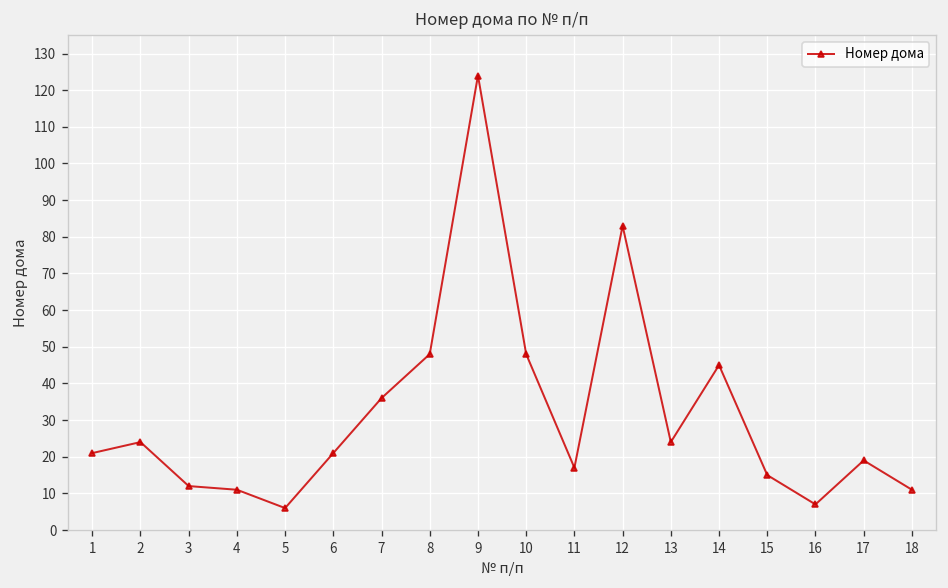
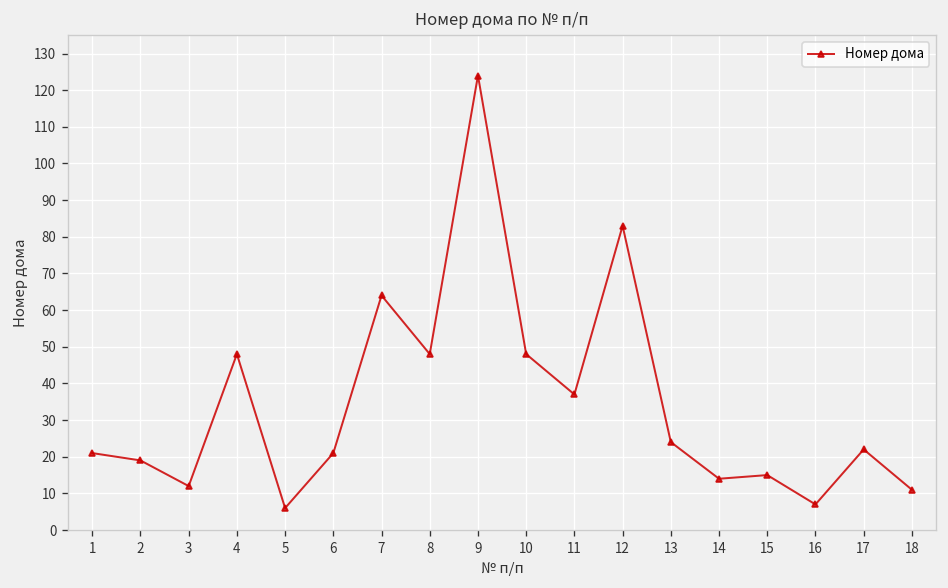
  {
    "1": 21,
-   "2": 24,
+   "2": 19,
    "3": 12,
-   "4": 11,
+   "4": 48,
    "5": 6,
    "6": 21,
-   "7": 36,
+   "7": 64,
    "8": 48,
    "9": 124,
    "10": 48,
-   "11": 17,
+   "11": 37,
    "12": 83,
    "13": 24,
-   "14": 45,
+   "14": 14,
    "15": 15,
    "16": 7,
-   "17": 19,
+   "17": 22,
    "18": 11
  }
